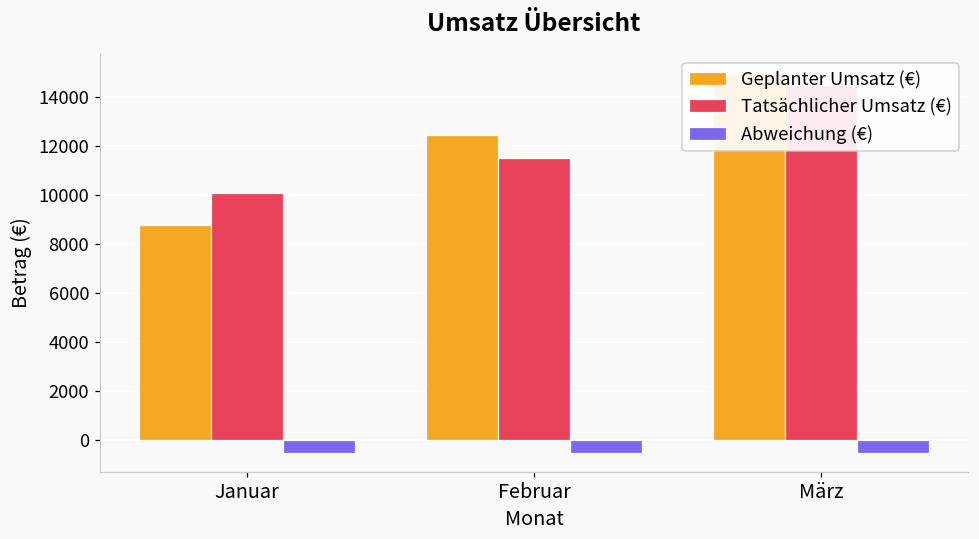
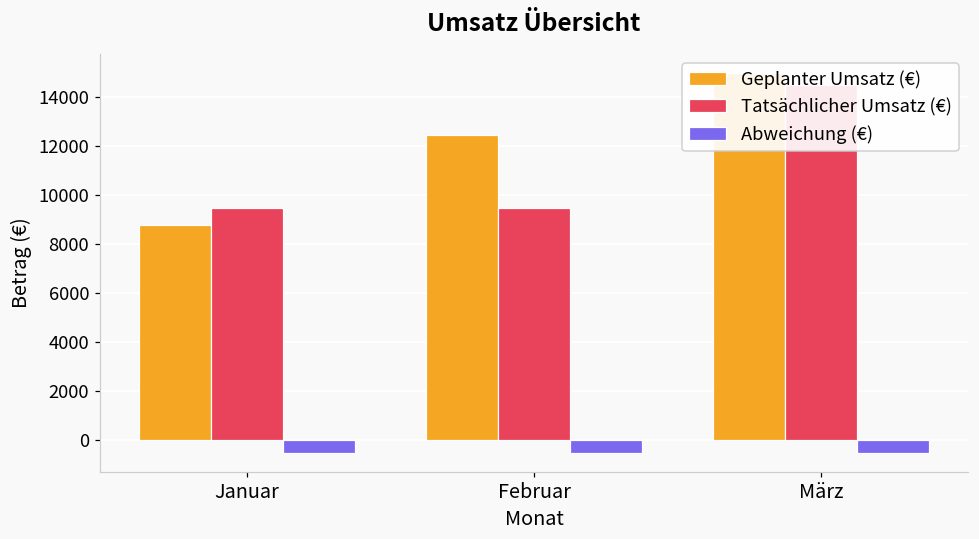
  {
    "Geplanter Umsatz (€)": {
      "Januar": 8800,
      "Februar": 12500
    },
    "Tatsächlicher Umsatz (€)": {
-     "Januar": 10100,
-     "Februar": 11500
+     "Januar": 9500,
+     "Februar": 9500
    },
    "Abweichung (€)": {
      "Januar": -500,
      "Februar": -500,
      "März": -500
    }
  }
